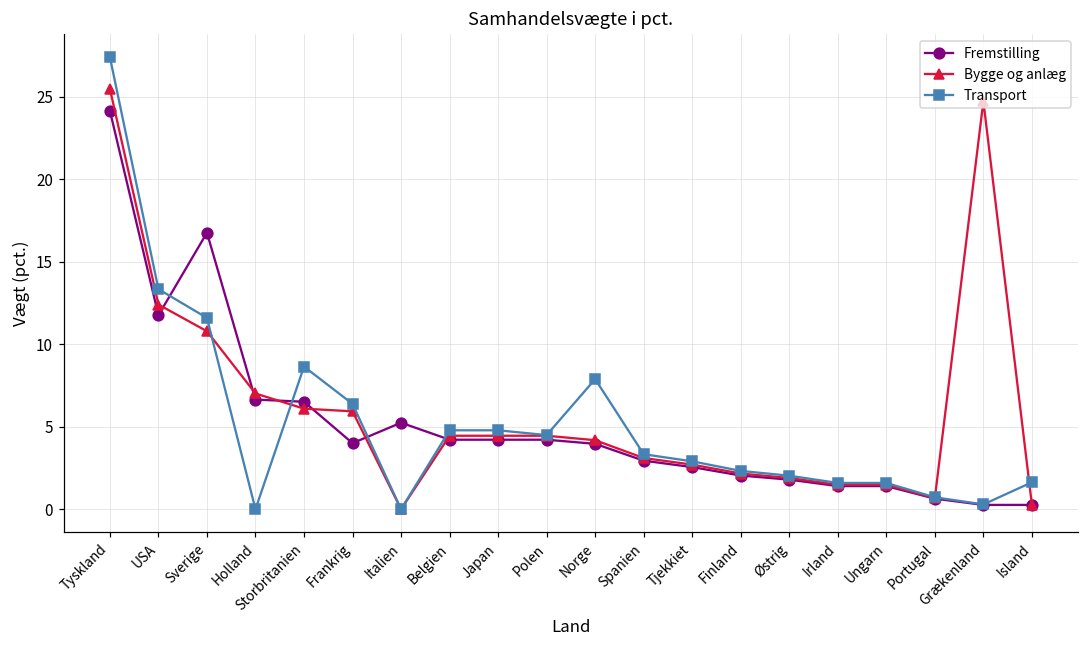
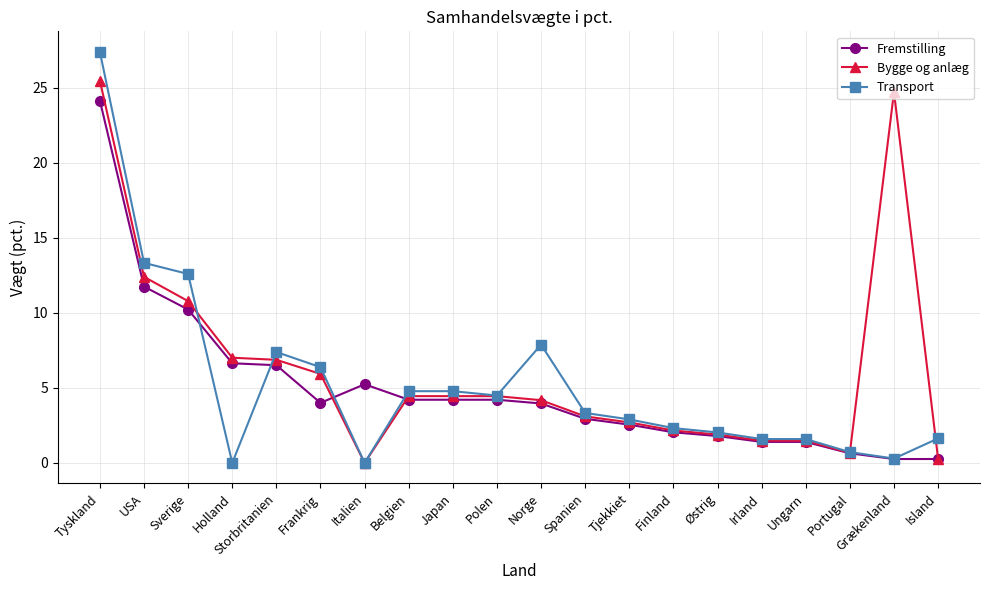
  {
    "Fremstilling": {
      "Tyskland": 24.1,
      "USA": 11.8,
-     "Sverige": 16.8,
+     "Sverige": 10.2,
      "Holland": 6.6,
      "Storbritanien": 6.5,
      "Frankrig": 4.0,
      "Italien": 5.2,
      "Belgien": 4.2,
      "Japan": 4.2,
      "Polen": 4.2,
      "Norge": 4.0
    },
    "Bygge og anlæg": {
      "Tyskland": 25.5,
      "USA": 12.4,
      "Sverige": 10.8,
      "Holland": 7.0,
-     "Storbritanien": 6.1,
+     "Storbritanien": 6.9,
      "Frankrig": 5.9,
      "Belgien": 4.5,
      "Japan": 4.5,
      "Norge": 4.2
    },
    "Transport": {
      "Tyskland": 27.4,
      "USA": 13.3,
-     "Sverige": 11.6,
+     "Sverige": 12.6,
      "Holland": 0.0,
-     "Storbritanien": 8.6,
+     "Storbritanien": 7.4,
      "Frankrig": 6.4,
      "Belgien": 4.8,
      "Japan": 4.8,
      "Norge": 7.9,
      "Spanien": 3.3,
      "Tjekkiet": 2.9,
      "Island": 1.6
    }
  }
